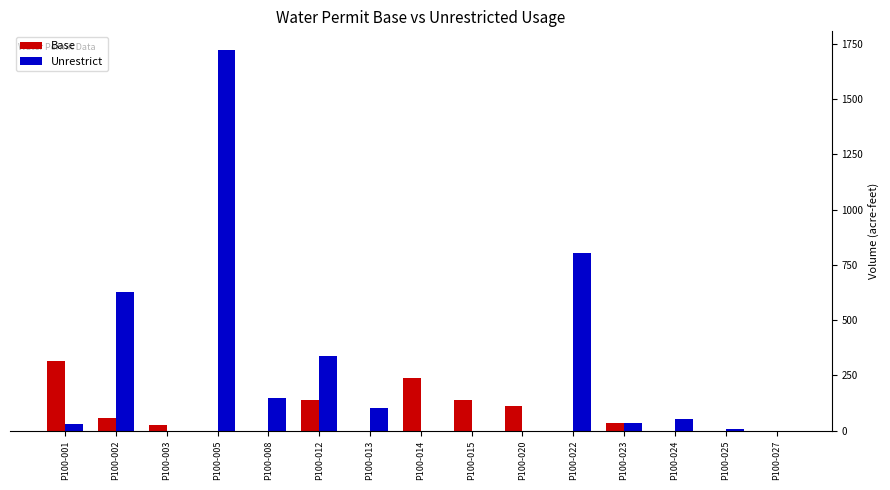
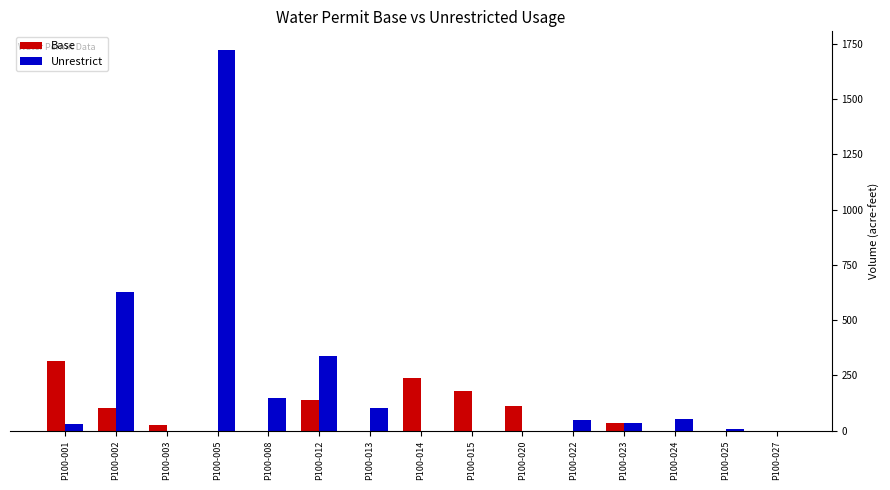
  {
    "Base": {
      "P100-001": 320,
-     "P100-002": 60,
+     "P100-002": 100,
      "P100-003": 30,
      "P100-005": 0,
      "P100-008": 0,
      "P100-012": 140,
      "P100-013": 0,
      "P100-014": 240,
-     "P100-015": 140,
+     "P100-015": 180,
      "P100-020": 110,
      "P100-022": 0,
      "P100-023": 40,
      "P100-024": 0,
      "P100-025": 0,
      "P100-027": 0
    },
    "Unrestrict": {
      "P100-001": 30,
      "P100-002": 630,
      "P100-003": 0,
      "P100-005": 1720,
      "P100-008": 150,
      "P100-012": 340,
      "P100-013": 100,
      "P100-014": 0,
      "P100-015": 0,
      "P100-020": 0,
-     "P100-022": 810,
+     "P100-022": 50,
      "P100-023": 40,
      "P100-024": 50
    }
  }
